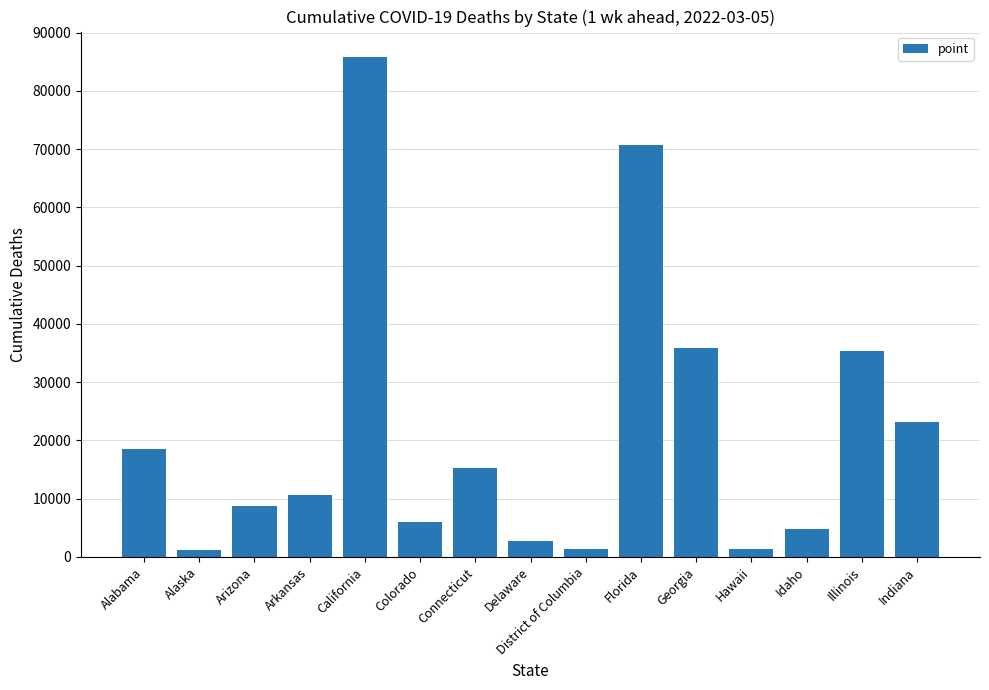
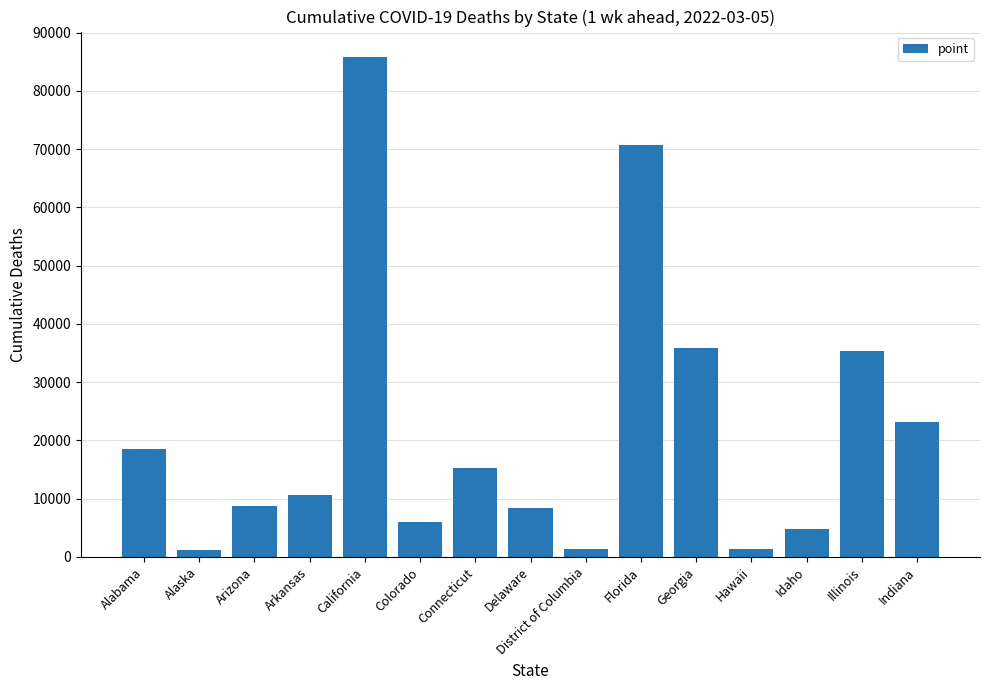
  {
    "Alabama": 19000,
    "Alaska": 1000,
    "Arizona": 9000,
    "Arkansas": 11000,
    "California": 86000,
    "Colorado": 6000,
    "Connecticut": 15000,
-   "Delaware": 3000,
+   "Delaware": 8000,
    "District of Columbia": 1000,
    "Florida": 71000,
    "Georgia": 36000,
    "Hawaii": 1000,
    "Idaho": 5000,
    "Illinois": 35000,
    "Indiana": 23000
  }
